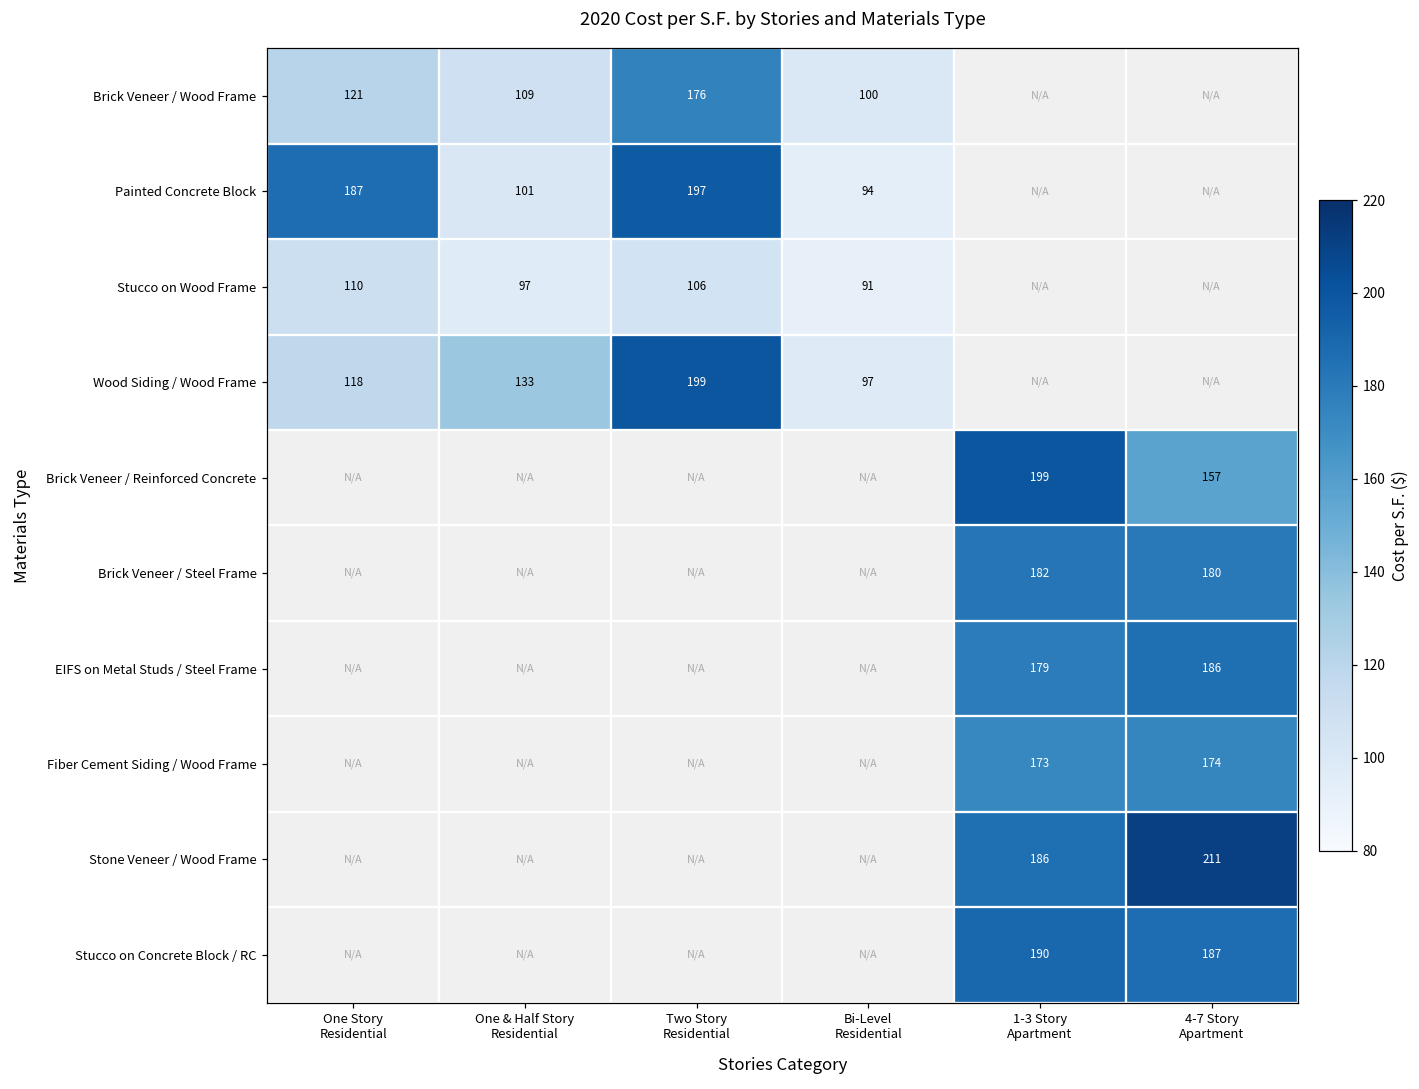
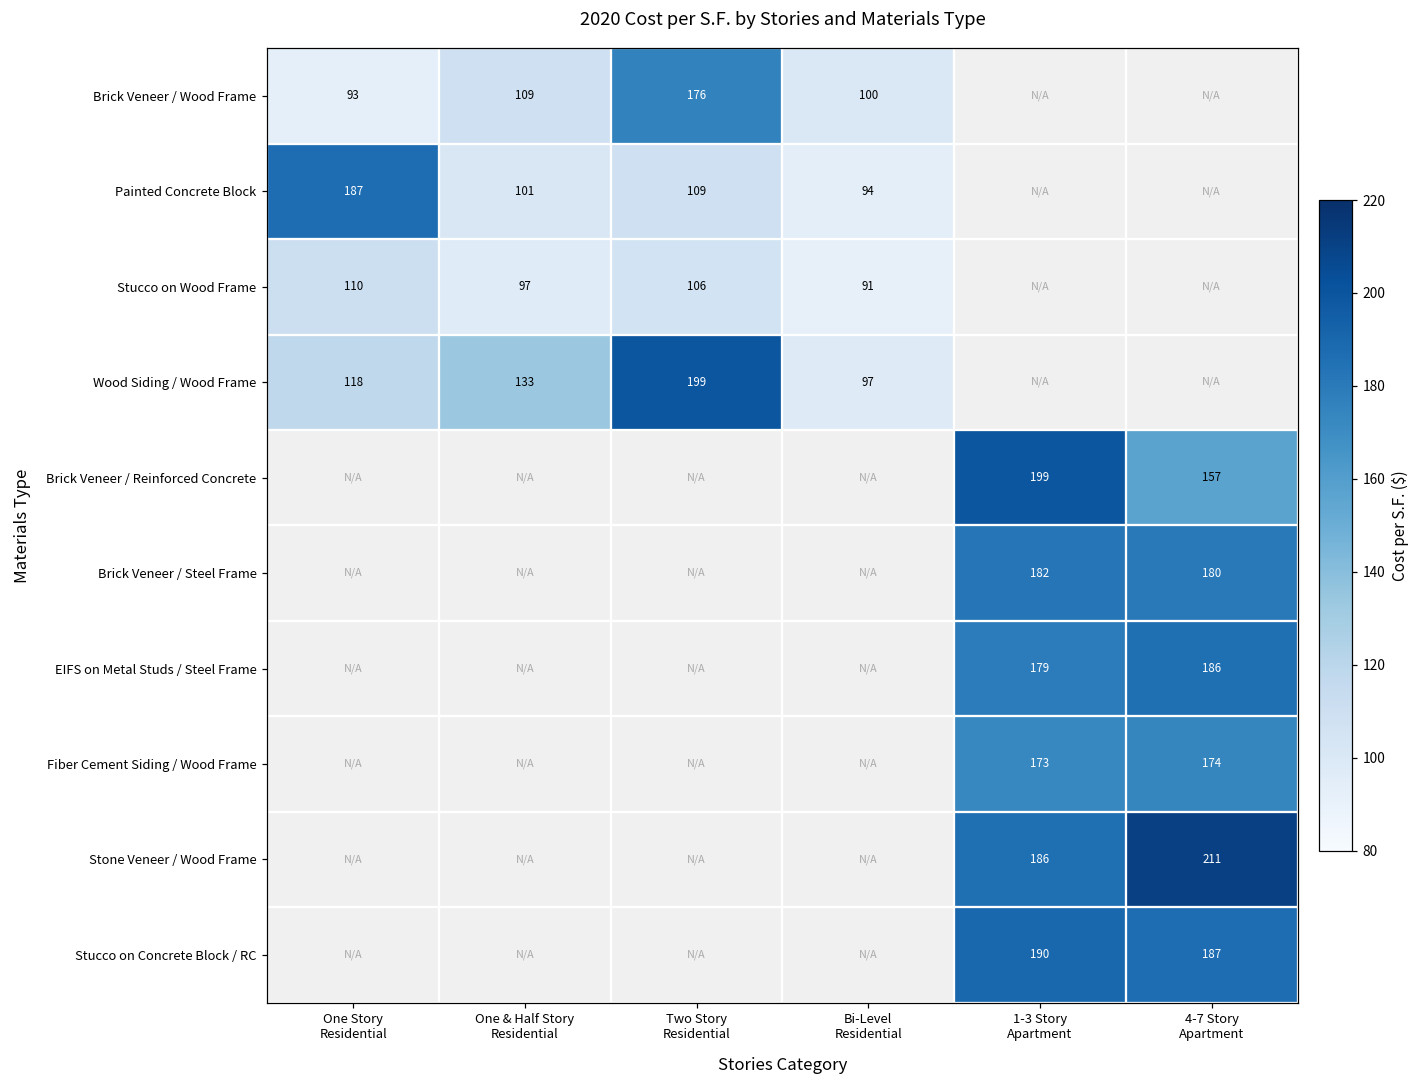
  {
    "Brick Veneer / Wood Frame": {
-     "One Story Residential": 121,
+     "One Story Residential": 93,
      "One & Half Story Residential": 109,
      "Two Story Residential": 176,
      "Bi-Level Residential": 100
    },
    "Painted Concrete Block": {
      "One Story Residential": 187,
      "One & Half Story Residential": 101,
-     "Two Story Residential": 197,
+     "Two Story Residential": 109,
      "Bi-Level Residential": 94
    },
    "Stucco on Wood Frame": {
      "One Story Residential": 110,
      "One & Half Story Residential": 97,
      "Two Story Residential": 106,
      "Bi-Level Residential": 91
    },
    "Wood Siding / Wood Frame": {
      "One Story Residential": 118,
      "One & Half Story Residential": 133,
      "Two Story Residential": 199,
      "Bi-Level Residential": 97
    },
    "Brick Veneer / Reinforced Concrete": {
      "1-3 Story Apartment": 199,
      "4-7 Story Apartment": 157
    },
    "Brick Veneer / Steel Frame": {
      "1-3 Story Apartment": 182,
      "4-7 Story Apartment": 180
    },
    "EIFS on Metal Studs / Steel Frame": {
      "1-3 Story Apartment": 179,
      "4-7 Story Apartment": 186
    },
    "Fiber Cement Siding / Wood Frame": {
      "1-3 Story Apartment": 173,
      "4-7 Story Apartment": 174
    },
    "Stone Veneer / Wood Frame": {
      "1-3 Story Apartment": 186,
      "4-7 Story Apartment": 211
    },
    "Stucco on Concrete Block / RC": {
      "1-3 Story Apartment": 190,
      "4-7 Story Apartment": 187
    }
  }
